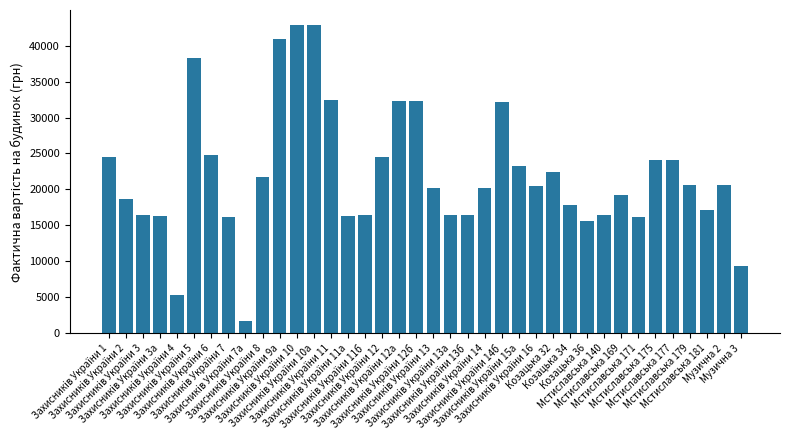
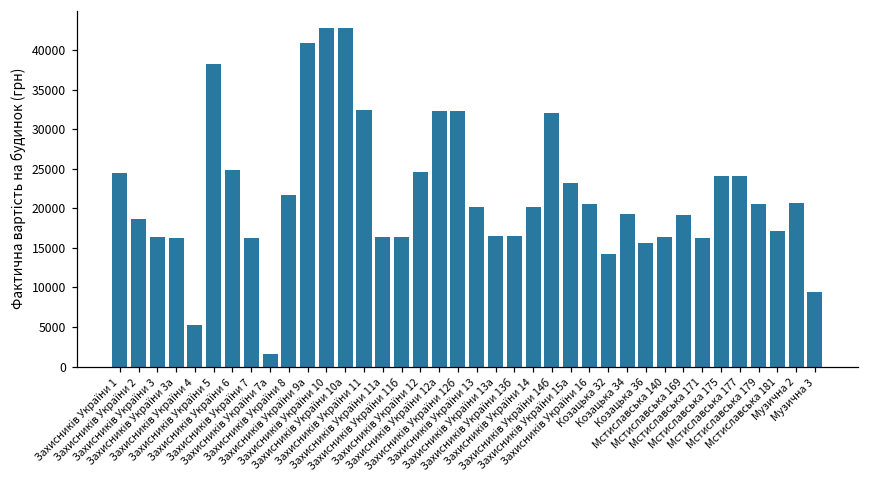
  {
    "Захисників України 1": 24000,
    "Захисників України 2": 19000,
    "Захисників України 3": 16000,
    "Захисників України 3а": 16000,
    "Захисників України 4": 5000,
    "Захисників України 5": 38000,
    "Захисників України 6": 25000,
    "Захисників України 7": 16000,
    "Захисників України 7а": 2000,
    "Захисників України 8": 22000,
    "Захисників України 9а": 41000,
    "Захисників України 10": 43000,
    "Захисників України 10а": 43000,
    "Захисників України 11": 32000,
    "Захисників України 11а": 16000,
    "Захисників України 11б": 16000,
    "Захисників України 12": 25000,
    "Захисників України 12а": 32000,
    "Захисників України 12б": 32000,
    "Захисників України 13": 20000,
    "Захисників України 13а": 16000,
    "Захисників України 13б": 16000,
    "Захисників України 14": 20000,
    "Захисників України 14б": 32000,
    "Захисників України 15а": 23000,
    "Захисників України 16": 21000,
-   "Козацька 32": 22000,
-   "Козацька 34": 18000,
+   "Козацька 32": 14000,
+   "Козацька 34": 19000,
    "Козацька 36": 16000,
    "Мстиславська 140": 16000,
    "Мстиславська 169": 19000,
    "Мстиславська 171": 16000,
    "Мстиславська 175": 24000,
    "Мстиславська 177": 24000,
    "Мстиславська 179": 21000,
    "Мстиславська 181": 17000,
    "Музична 2": 21000,
    "Музична 3": 9000
  }
